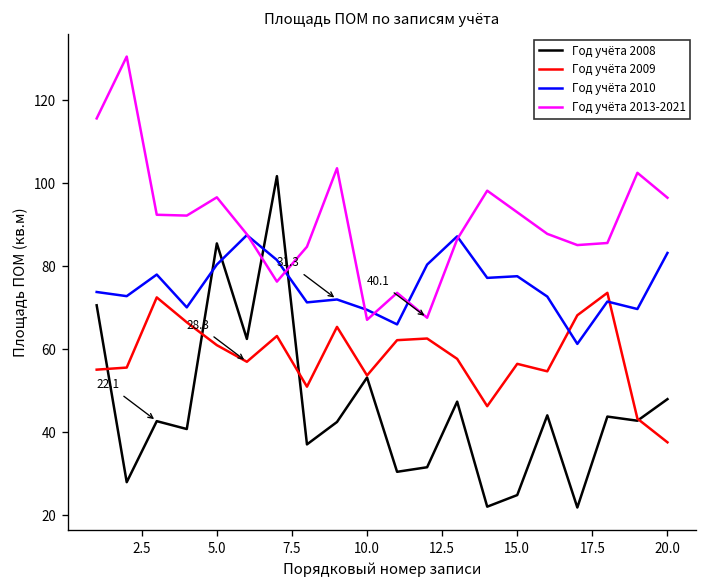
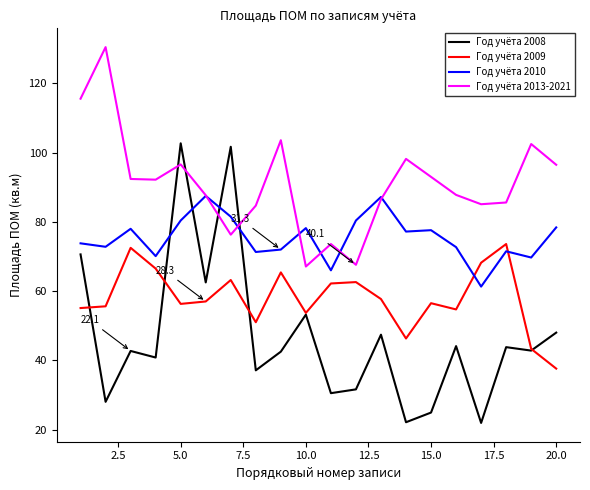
  {
    "Год учёта 2008": {
-     "5.0": 86,
+     "5.0": 103,
      "15.0": 25,
      "20.0": 48
    },
    "Год учёта 2009": {
-     "5.0": 61,
+     "5.0": 56,
      "15.0": 57,
      "20.0": 38
    },
    "Год учёта 2010": {
      "5.0": 80,
-     "10.0": 70,
+     "10.0": 78,
      "15.0": 78,
-     "20.0": 83
+     "20.0": 78
    },
    "Год учёта 2013-2021": {
      "5.0": 97,
      "10.0": 67,
      "15.0": 93,
      "20.0": 97
    }
  }
